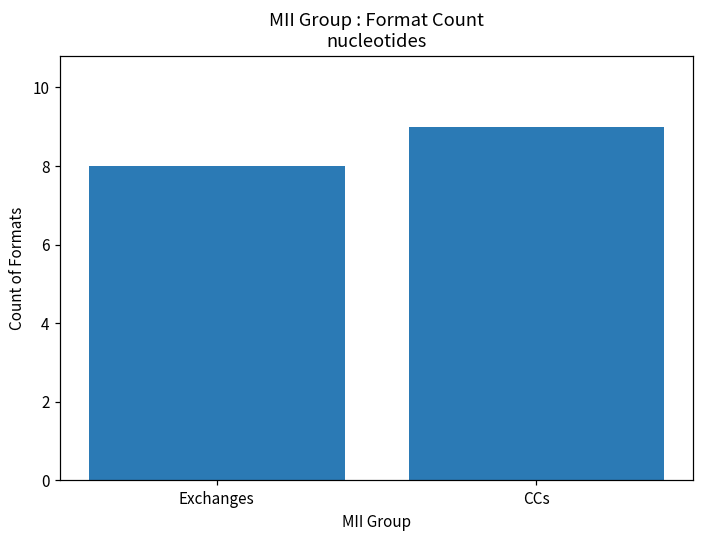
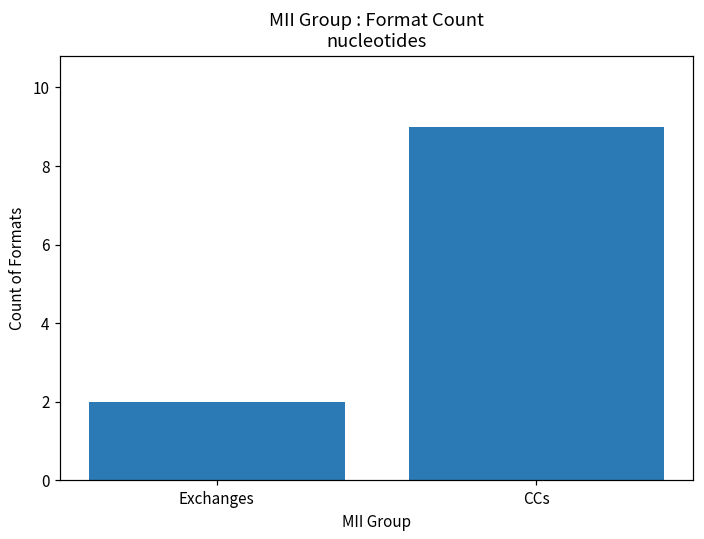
  {
-   "Exchanges": 8,
+   "Exchanges": 2,
    "CCs": 9
  }
